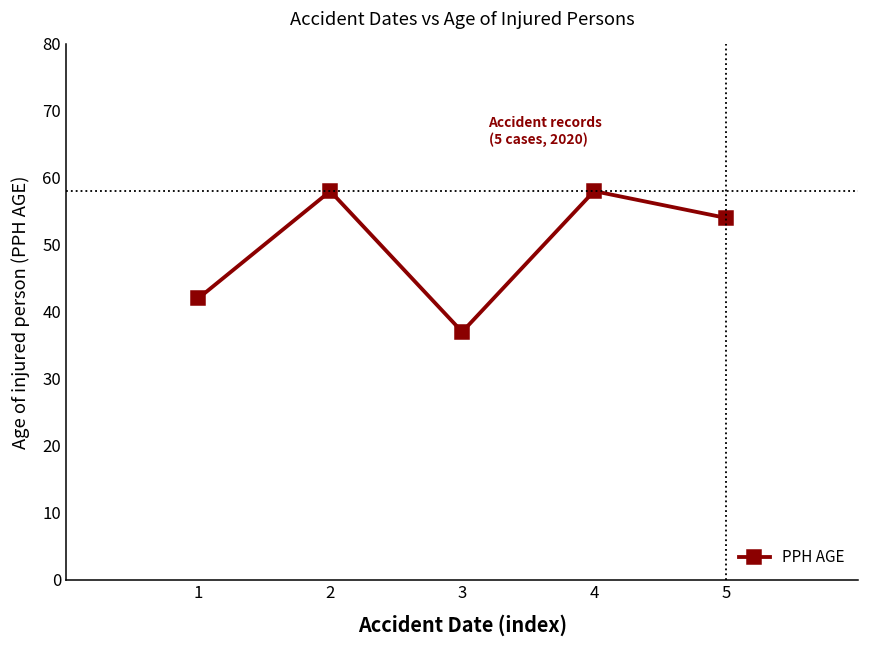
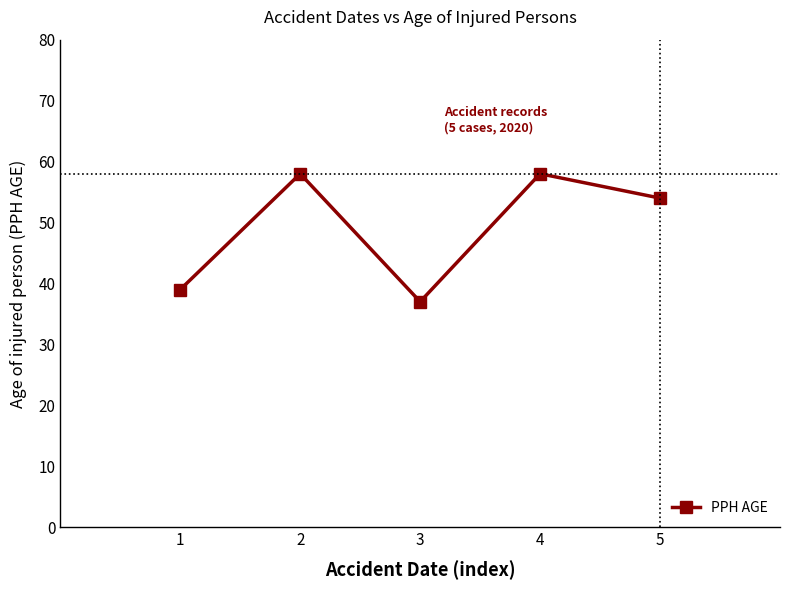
  {
-   "1": 42,
+   "1": 39,
    "2": 58,
    "3": 37,
    "4": 58,
    "5": 54
  }
